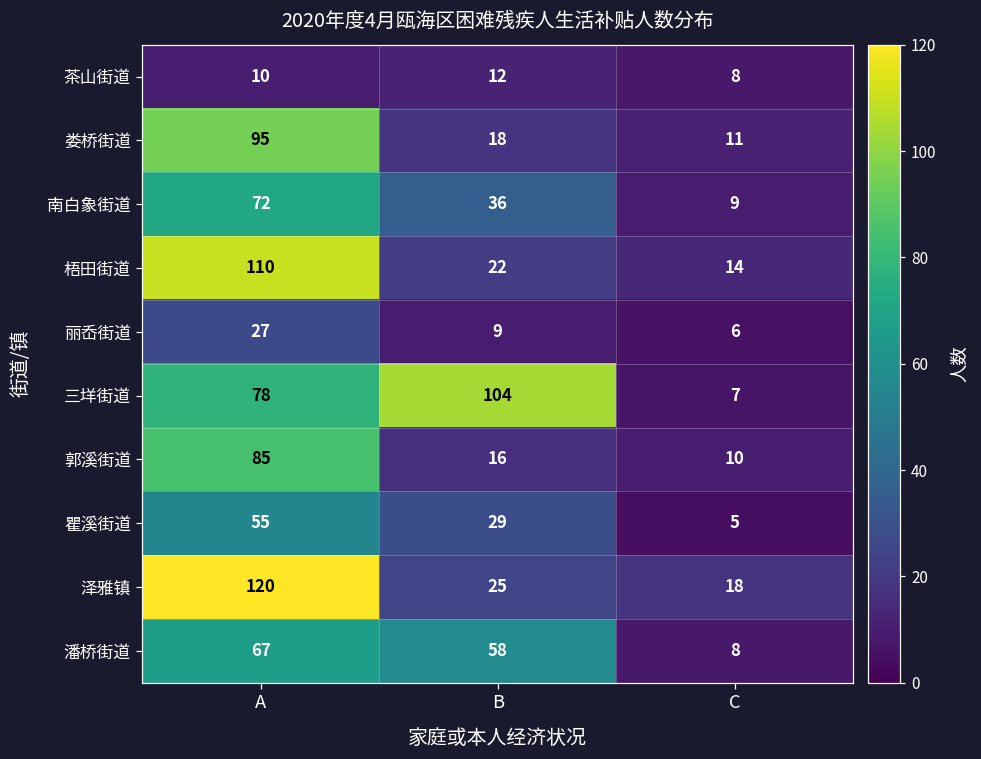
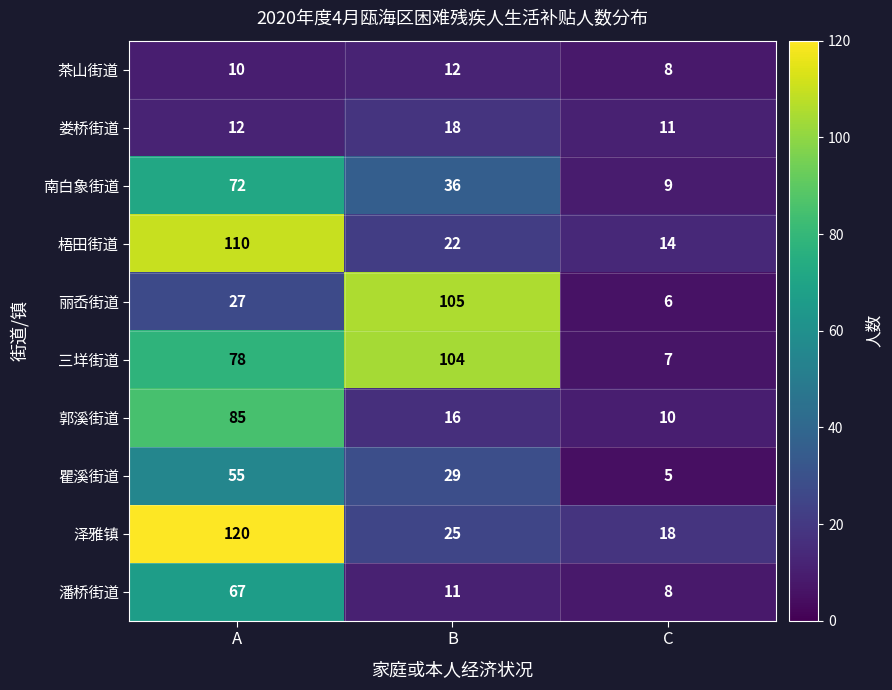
  {
    "茶山街道": {
      "A": 10,
      "B": 12,
      "C": 8
    },
    "娄桥街道": {
-     "A": 95,
+     "A": 12,
      "B": 18,
      "C": 11
    },
    "南白象街道": {
      "A": 72,
      "B": 36,
      "C": 9
    },
    "梧田街道": {
      "A": 110,
      "B": 22,
      "C": 14
    },
    "丽岙街道": {
      "A": 27,
-     "B": 9,
+     "B": 105,
      "C": 6
    },
    "三垟街道": {
      "A": 78,
      "B": 104,
      "C": 7
    },
    "郭溪街道": {
      "A": 85,
      "B": 16,
      "C": 10
    },
    "瞿溪街道": {
      "A": 55,
      "B": 29,
      "C": 5
    },
    "泽雅镇": {
      "A": 120,
      "B": 25,
      "C": 18
    },
    "潘桥街道": {
      "A": 67,
-     "B": 58,
+     "B": 11,
      "C": 8
    }
  }
